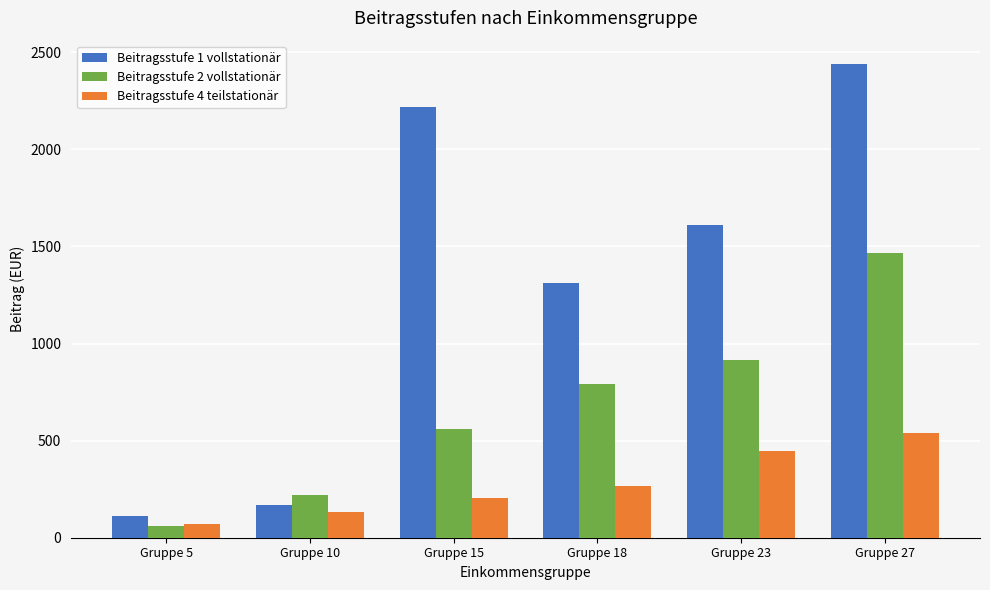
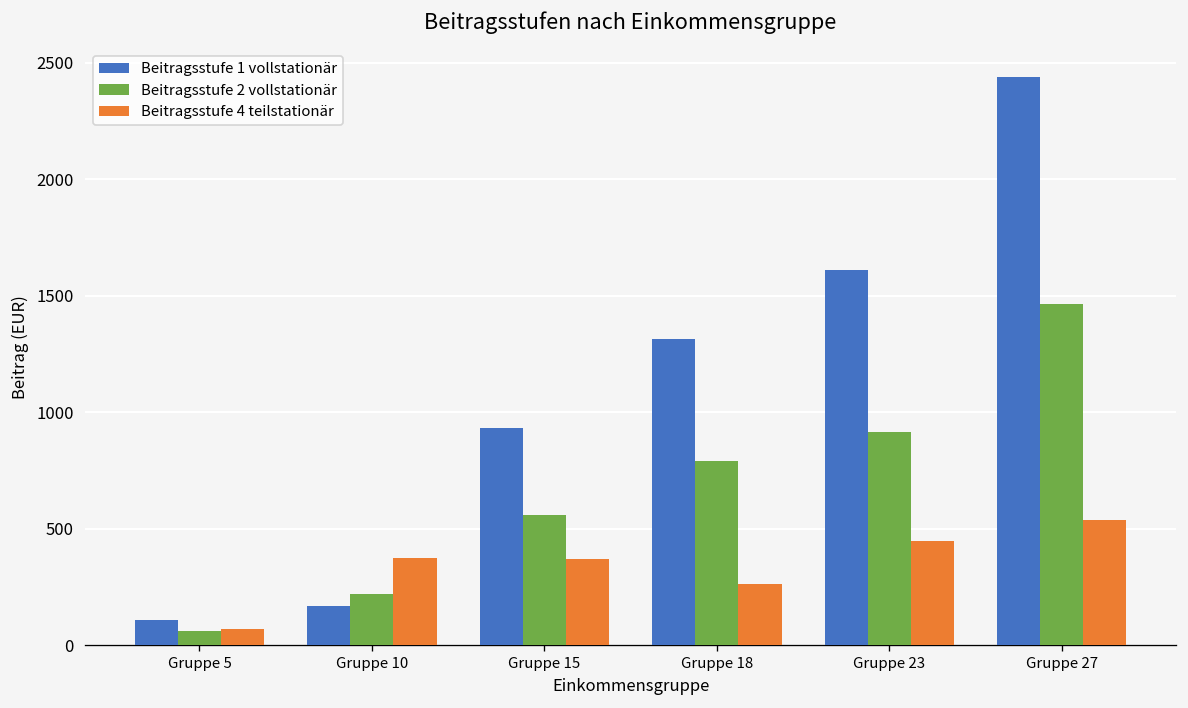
  {
    "Beitragsstufe 1 vollstationär": {
      "Gruppe 5": 110,
      "Gruppe 10": 170,
-     "Gruppe 15": 2220,
+     "Gruppe 15": 930,
      "Gruppe 18": 1310,
      "Gruppe 23": 1610,
      "Gruppe 27": 2440
    },
    "Beitragsstufe 2 vollstationär": {
      "Gruppe 5": 60,
      "Gruppe 10": 220,
      "Gruppe 15": 560,
      "Gruppe 18": 790,
      "Gruppe 23": 920,
      "Gruppe 27": 1470
    },
    "Beitragsstufe 4 teilstationär": {
      "Gruppe 5": 70,
-     "Gruppe 10": 130,
-     "Gruppe 15": 210,
+     "Gruppe 10": 380,
+     "Gruppe 15": 370,
      "Gruppe 18": 270,
      "Gruppe 23": 450,
      "Gruppe 27": 540
    }
  }
